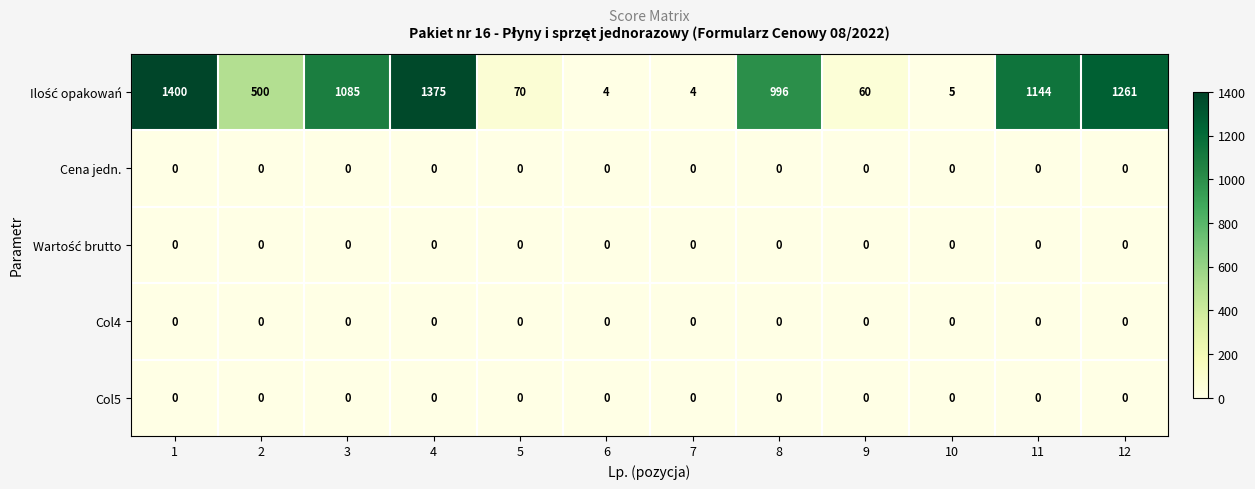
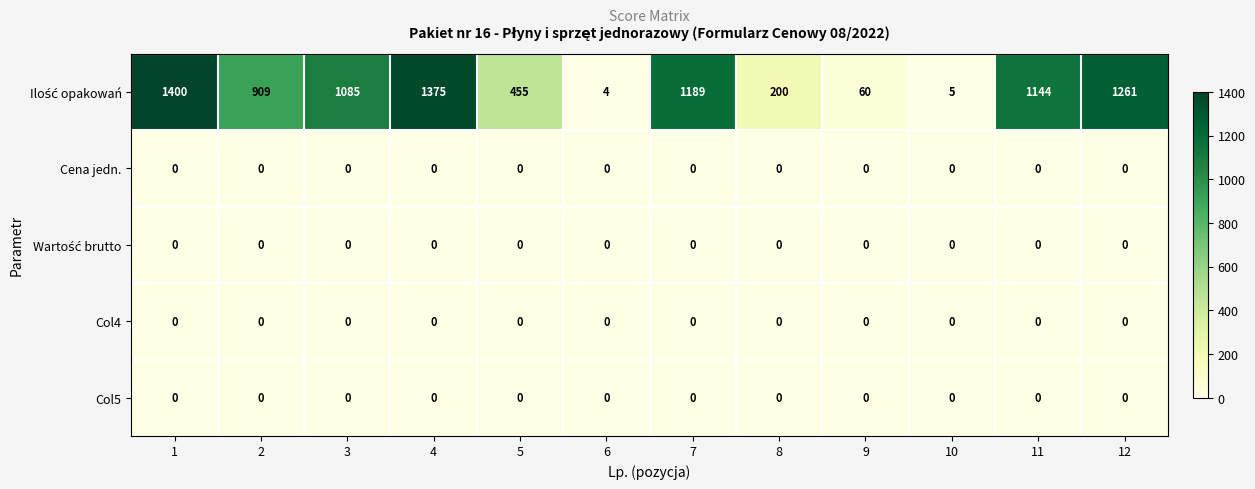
  {
    "Ilość opakowań": {
      "1": 1400,
-     "2": 500,
+     "2": 909,
      "3": 1085,
      "4": 1375,
-     "5": 70,
+     "5": 455,
      "6": 4,
-     "7": 4,
-     "8": 996,
+     "7": 1189,
+     "8": 200,
      "9": 60,
      "10": 5,
      "11": 1144,
      "12": 1261
    },
    "Cena jedn.": {
      "1": 0,
      "2": 0,
      "3": 0,
      "4": 0,
      "5": 0,
      "6": 0,
      "7": 0,
      "8": 0,
      "9": 0,
      "10": 0,
      "11": 0,
      "12": 0
    },
    "Wartość brutto": {
      "1": 0,
      "2": 0,
      "3": 0,
      "4": 0,
      "5": 0,
      "6": 0,
      "7": 0,
      "8": 0,
      "9": 0,
      "10": 0,
      "11": 0,
      "12": 0
    },
    "Col4": {
      "1": 0,
      "2": 0,
      "3": 0,
      "4": 0,
      "5": 0,
      "6": 0,
      "7": 0,
      "8": 0,
      "9": 0,
      "10": 0,
      "11": 0,
      "12": 0
    },
    "Col5": {
      "1": 0,
      "2": 0,
      "3": 0,
      "4": 0,
      "5": 0,
      "6": 0,
      "7": 0,
      "8": 0,
      "9": 0,
      "10": 0,
      "11": 0,
      "12": 0
    }
  }
